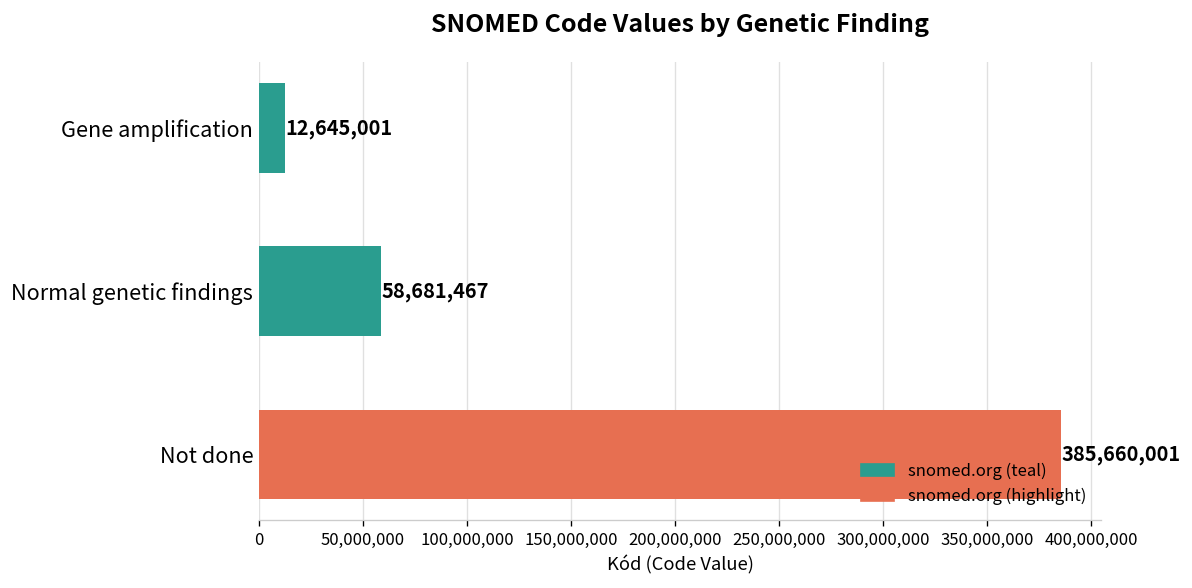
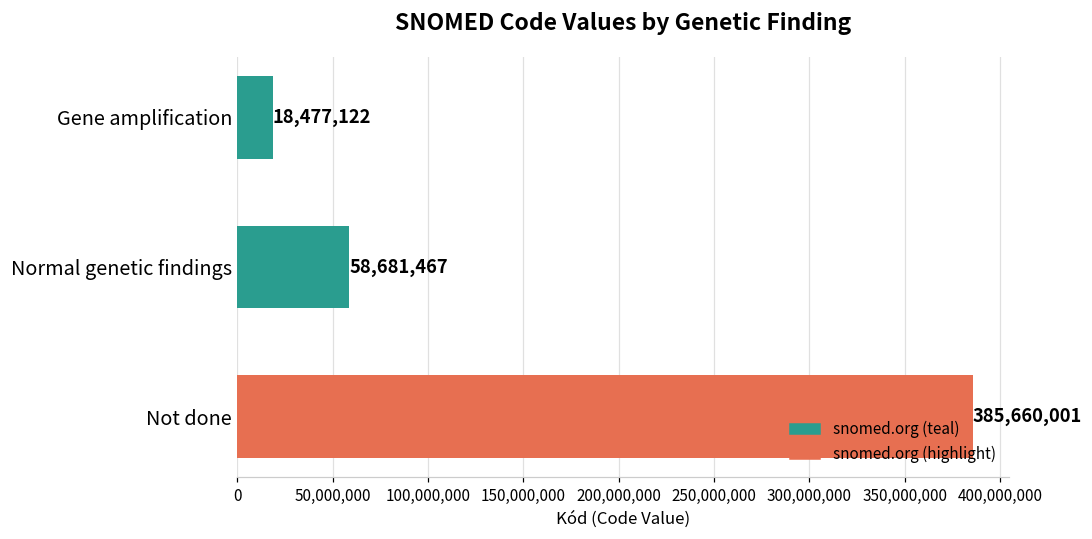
  {
-   "Gene amplification": "12,645,001",
+   "Gene amplification": "18,477,122",
    "Normal genetic findings": "58,681,467",
    "Not done": "385,660,001"
  }
